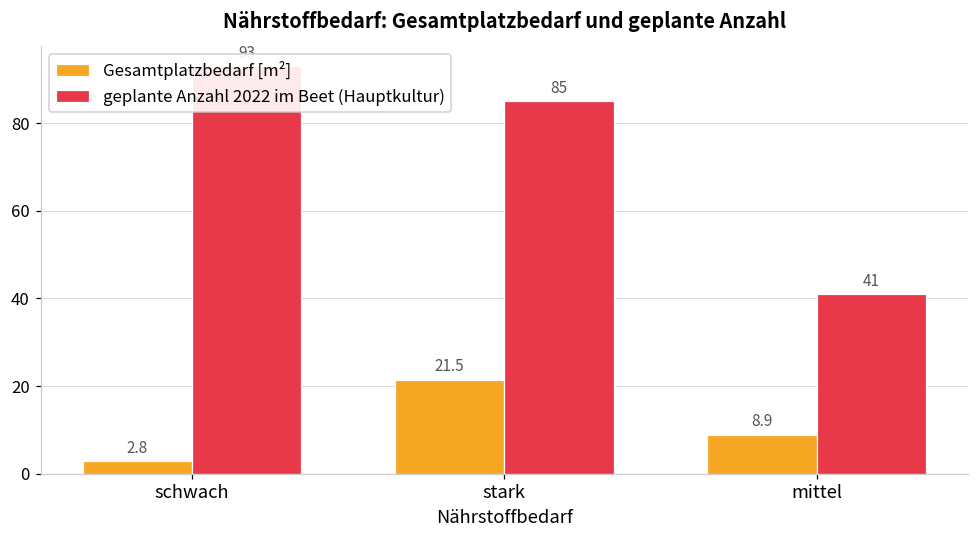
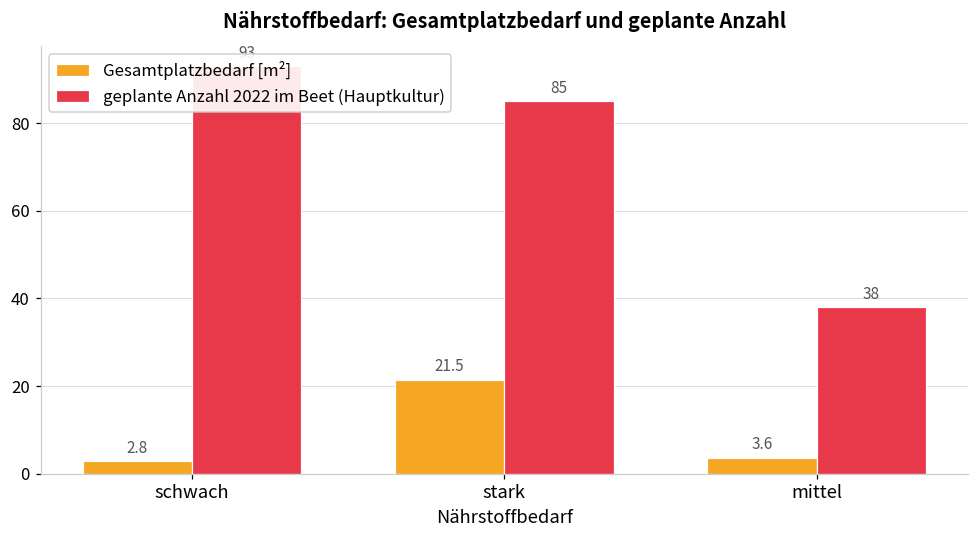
  {
    "Gesamtplatzbedarf [m²]": {
      "schwach": 2.8,
      "stark": 21.5,
-     "mittel": 8.9
+     "mittel": 3.6
    },
    "geplante Anzahl 2022 im Beet (Hauptkultur)": {
      "stark": 85,
-     "mittel": 41
+     "mittel": 38
    }
  }
